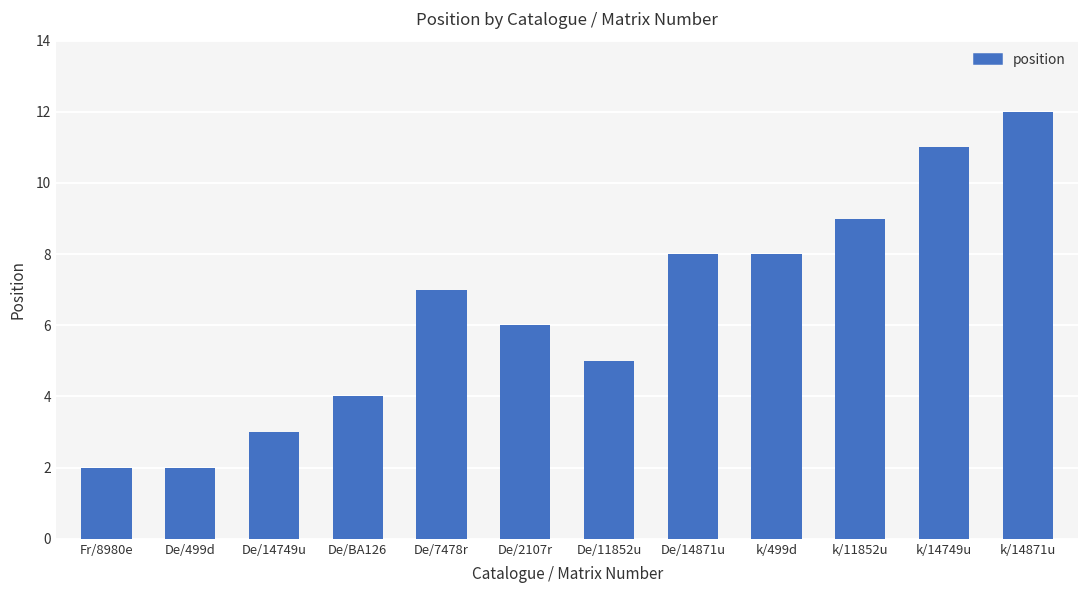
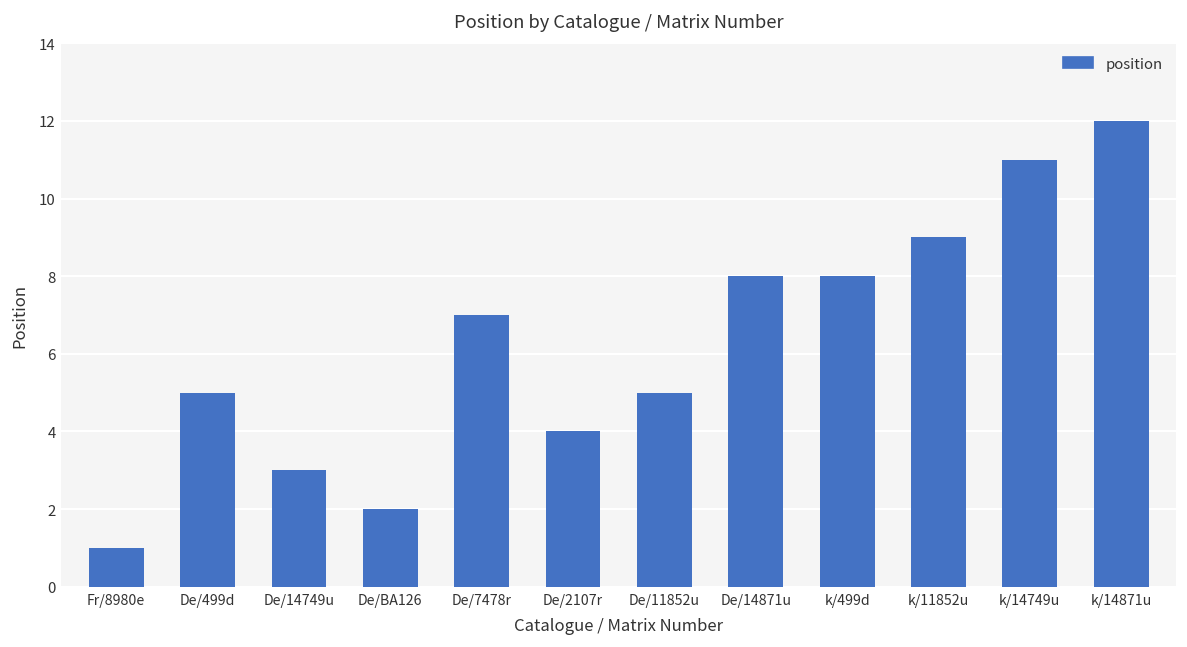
  {
-   "Fr/8980e": 2,
-   "De/499d": 2,
+   "Fr/8980e": 1,
+   "De/499d": 5,
    "De/14749u": 3,
-   "De/BA126": 4,
+   "De/BA126": 2,
    "De/7478r": 7,
-   "De/2107r": 6,
+   "De/2107r": 4,
    "De/11852u": 5,
    "De/14871u": 8,
    "k/499d": 8,
    "k/11852u": 9,
    "k/14749u": 11,
    "k/14871u": 12
  }
